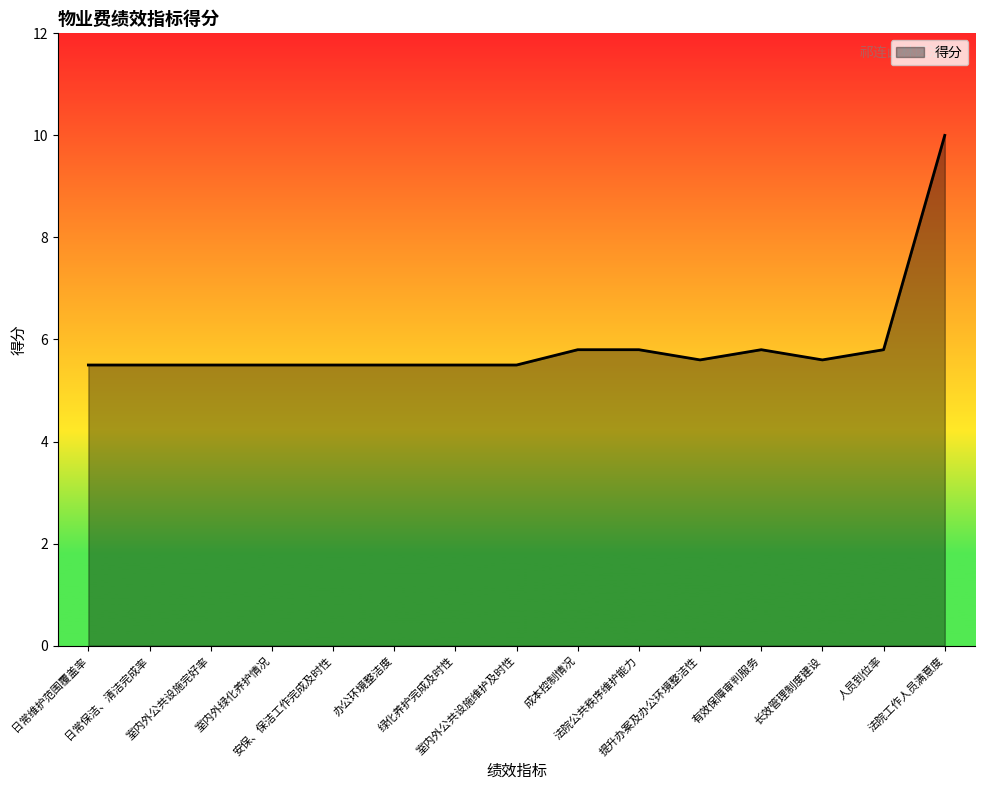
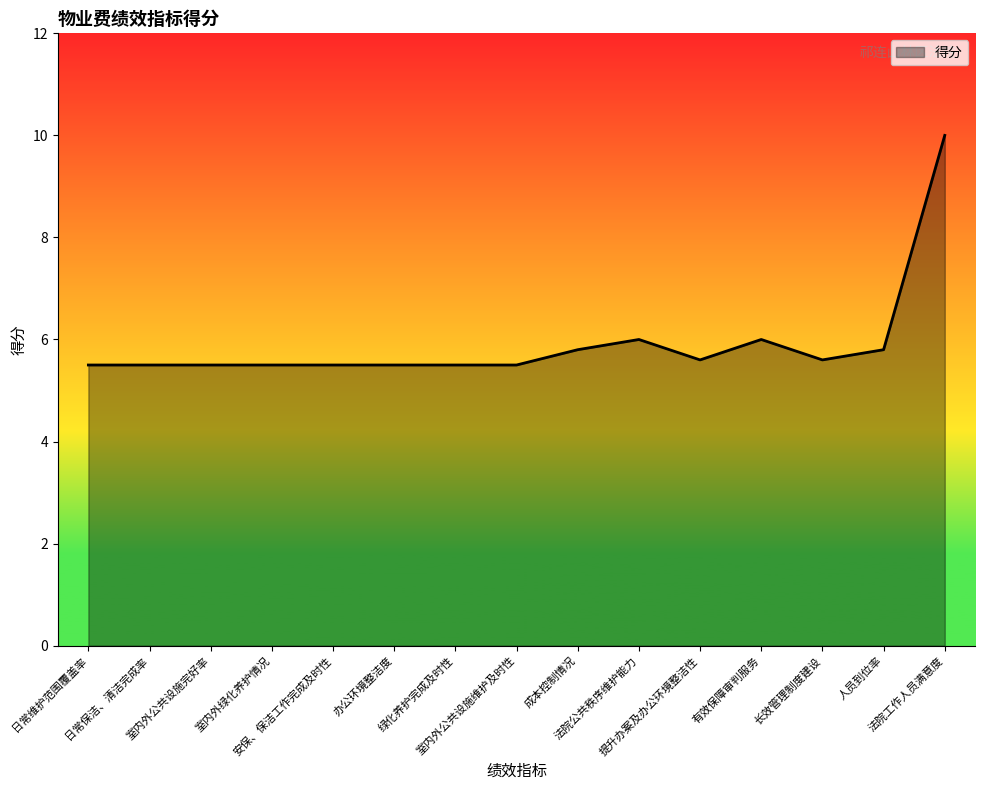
  {
    "日常维护范围覆盖率": 5.5,
    "日常保洁、清洁完成率": 5.5,
    "室内外公共设施完好率": 5.5,
    "室内外绿化养护情况": 5.5,
    "安保、保洁工作完成及时性": 5.5,
    "办公环境整洁度": 5.5,
    "绿化养护完成及时性": 5.5,
    "室内外公共设施维护及时性": 5.5,
    "成本控制情况": 5.8,
-   "法院公共秩序维护能力": 5.8,
+   "法院公共秩序维护能力": 6.0,
    "提升办案及办公环境整洁性": 5.6,
-   "有效保障审判服务": 5.8,
+   "有效保障审判服务": 6.0,
    "长效管理制度建设": 5.6,
    "人员到位率": 5.8,
    "法院工作人员满意度": 10.0
  }
